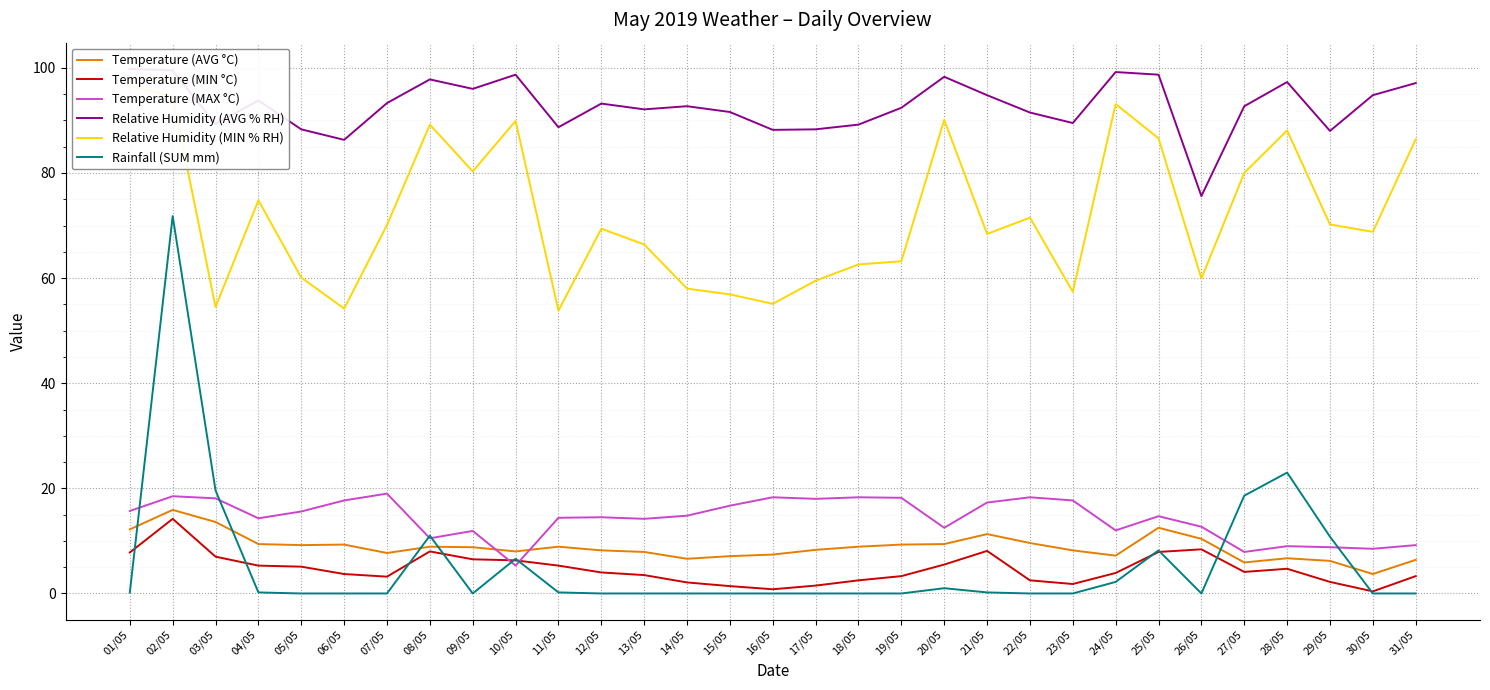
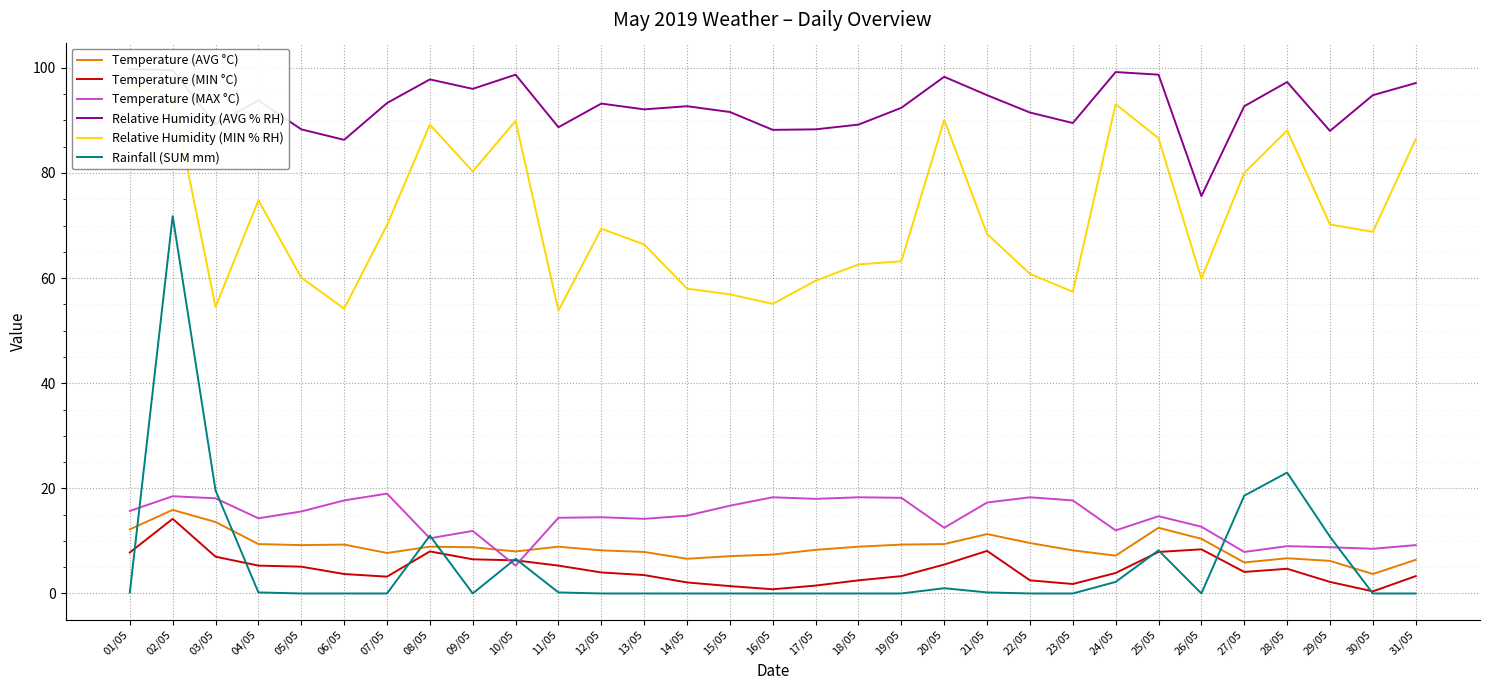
  {
    "Temperature (AVG °C)": {
      "01/05": 12,
      "02/05": 16,
      "03/05": 14,
      "04/05": 9,
      "05/05": 9,
      "06/05": 9,
      "07/05": 8,
      "08/05": 9,
      "09/05": 9,
      "10/05": 8,
      "11/05": 9,
      "12/05": 8,
      "13/05": 8,
      "14/05": 7,
      "15/05": 7,
      "16/05": 7,
      "17/05": 8,
      "18/05": 9,
      "19/05": 9,
      "20/05": 9,
      "21/05": 11,
      "22/05": 10,
      "23/05": 8,
      "24/05": 7,
      "25/05": 13,
      "26/05": 10,
      "27/05": 6,
      "28/05": 7,
      "29/05": 6,
      "30/05": 4,
      "31/05": 6
    },
    "Temperature (MIN °C)": {
      "01/05": 8,
      "02/05": 14,
      "03/05": 7,
      "04/05": 5,
      "05/05": 5,
      "06/05": 4,
      "07/05": 3,
      "08/05": 8,
      "09/05": 7,
      "11/05": 5,
      "12/05": 4,
      "13/05": 4,
      "14/05": 2,
      "15/05": 1,
      "16/05": 1,
      "17/05": 2,
      "18/05": 3,
      "19/05": 3,
      "20/05": 6,
      "21/05": 8,
      "22/05": 3,
      "23/05": 2,
      "24/05": 4,
      "26/05": 8,
      "27/05": 4,
      "28/05": 5,
      "29/05": 2,
      "31/05": 3
    },
    "Temperature (MAX °C)": {
      "01/05": 16,
      "02/05": 19,
      "03/05": 18,
      "04/05": 14,
      "05/05": 16,
      "06/05": 18,
      "07/05": 19,
      "08/05": 11,
      "09/05": 12,
      "10/05": 5,
      "11/05": 14,
      "12/05": 15,
      "13/05": 14,
      "14/05": 15,
      "15/05": 17,
      "16/05": 18,
      "17/05": 18,
      "18/05": 18,
      "19/05": 18,
      "20/05": 13,
      "21/05": 17,
      "22/05": 18,
      "23/05": 18,
      "24/05": 12,
      "25/05": 15,
      "26/05": 13,
      "27/05": 8,
      "28/05": 9,
      "29/05": 9,
      "30/05": 9,
      "31/05": 9
    },
    "Relative Humidity (AVG % RH)": {
      "05/05": 88,
      "06/05": 86,
      "07/05": 93,
      "08/05": 98,
      "09/05": 96,
      "10/05": 99,
      "11/05": 89,
      "12/05": 93,
      "13/05": 92,
      "14/05": 93,
      "15/05": 92,
      "16/05": 88,
      "17/05": 88,
      "18/05": 89,
      "19/05": 92,
      "20/05": 98,
      "21/05": 95,
      "22/05": 92,
      "23/05": 90,
      "24/05": 99,
      "25/05": 99,
      "26/05": 76,
      "27/05": 93,
      "28/05": 97,
      "29/05": 88,
      "30/05": 95,
      "31/05": 97
    },
    "Relative Humidity (MIN % RH)": {
      "03/05": 55,
      "04/05": 75,
      "05/05": 60,
      "06/05": 54,
      "07/05": 70,
      "08/05": 89,
      "09/05": 80,
      "10/05": 90,
      "11/05": 54,
      "12/05": 69,
      "13/05": 66,
      "14/05": 58,
      "15/05": 57,
      "16/05": 55,
      "17/05": 60,
      "18/05": 63,
      "19/05": 63,
      "20/05": 90,
      "21/05": 68,
-     "22/05": 72,
+     "22/05": 61,
      "23/05": 57,
      "24/05": 93,
      "25/05": 87,
      "26/05": 60,
      "27/05": 80,
      "28/05": 88,
      "29/05": 70,
      "30/05": 69,
      "31/05": 86
    },
    "Rainfall (SUM mm)": {
      "01/05": 0,
      "02/05": 72,
      "03/05": 20,
      "04/05": 0,
      "05/05": 0,
      "06/05": 0,
      "07/05": 0,
      "08/05": 11,
      "09/05": 0,
      "11/05": 0,
      "12/05": 0,
      "13/05": 0,
      "14/05": 0,
      "15/05": 0,
      "16/05": 0,
      "17/05": 0,
      "18/05": 0,
      "19/05": 0,
      "20/05": 1,
      "21/05": 0,
      "22/05": 0,
      "23/05": 0,
      "24/05": 2,
      "26/05": 0,
      "27/05": 19,
      "28/05": 23,
      "29/05": 11,
      "31/05": 0
    }
  }
